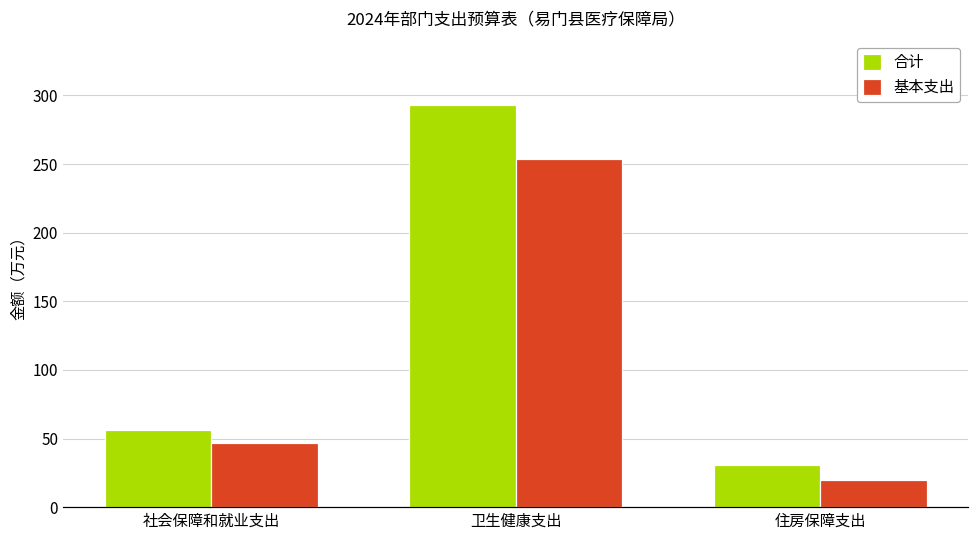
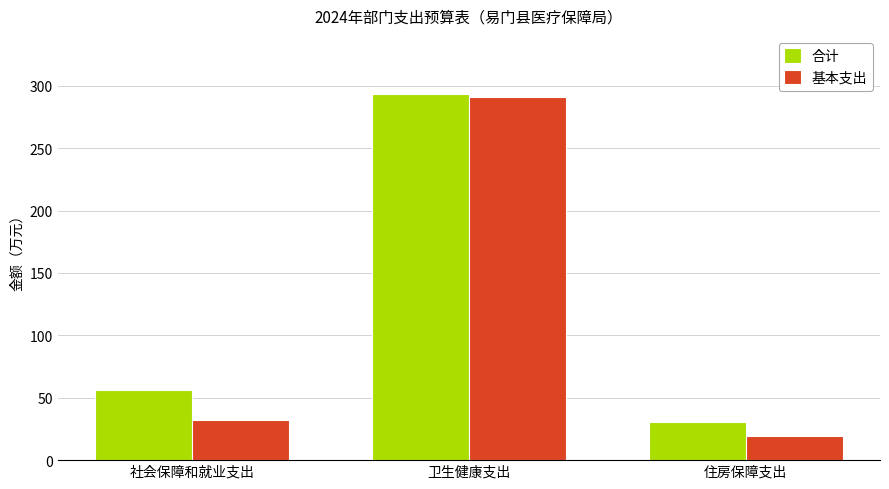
  {
    "合计": {
      "社会保障和就业支出": 56,
      "卫生健康支出": 293,
      "住房保障支出": 31
    },
    "基本支出": {
-     "社会保障和就业支出": 47,
-     "卫生健康支出": 254,
+     "社会保障和就业支出": 32,
+     "卫生健康支出": 291,
      "住房保障支出": 20
    }
  }
